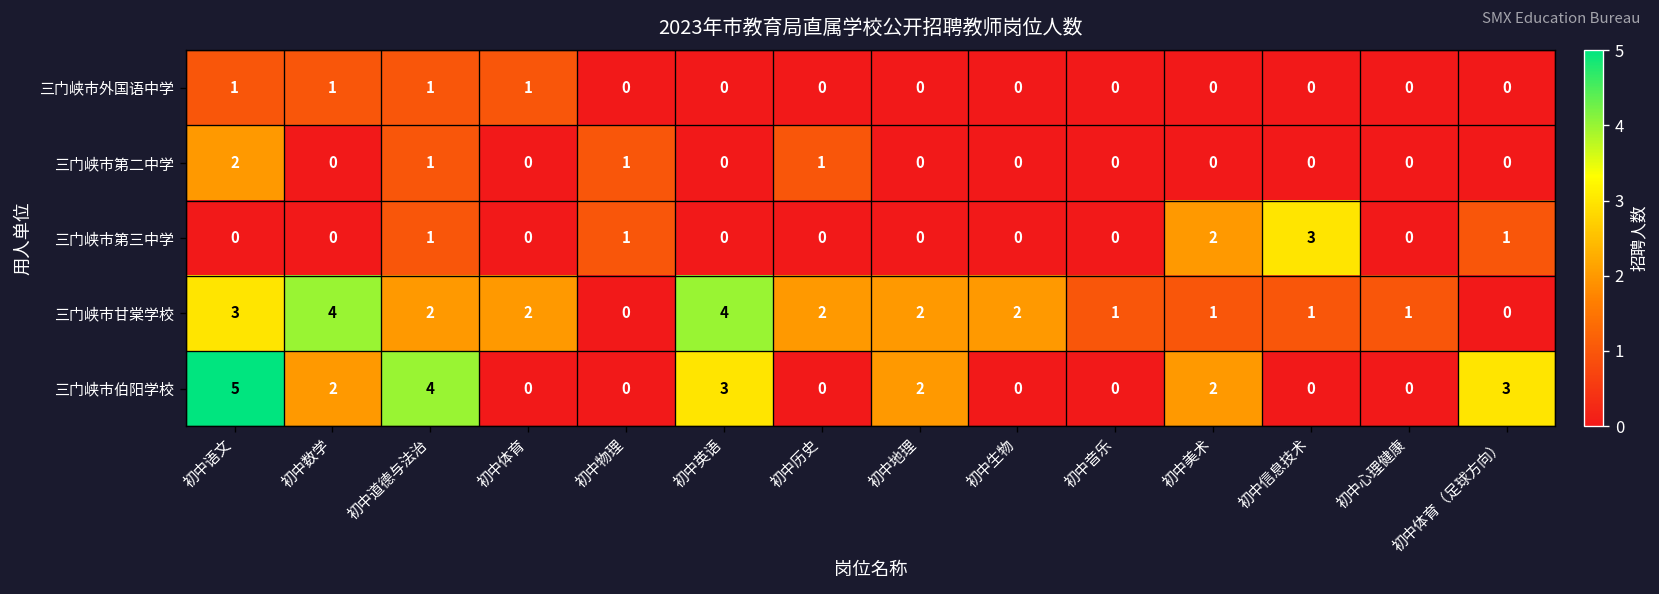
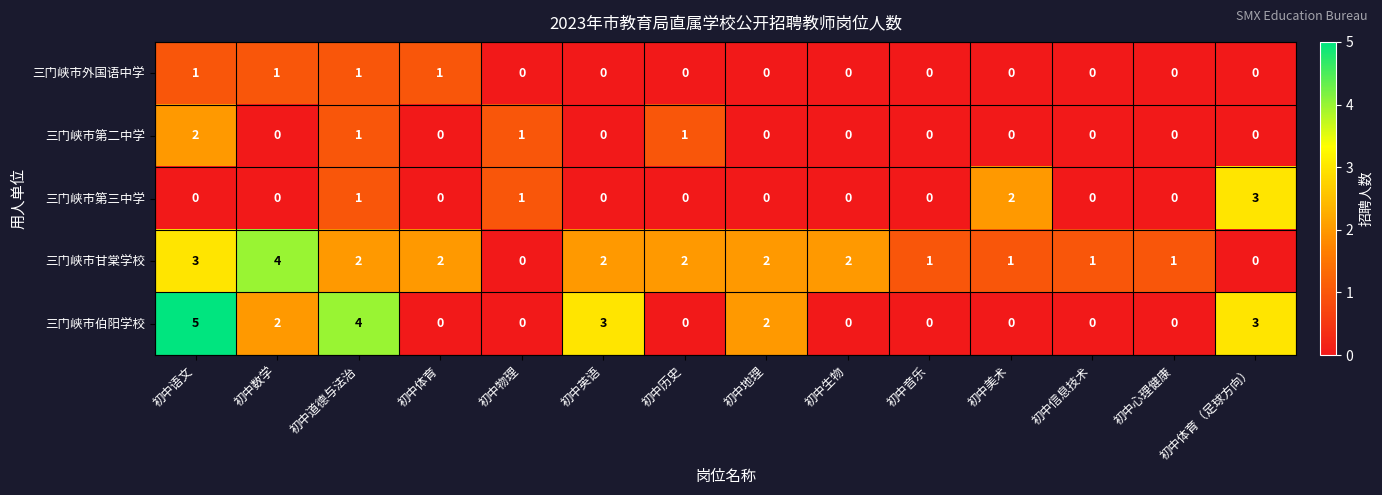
  {
    "三门峡市外国语中学": {
      "初中语文": 1,
      "初中数学": 1,
      "初中道德与法治": 1,
      "初中体育": 1,
      "初中物理": 0,
      "初中英语": 0,
      "初中历史": 0,
      "初中地理": 0,
      "初中生物": 0,
      "初中音乐": 0,
      "初中美术": 0,
      "初中信息技术": 0,
      "初中心理健康": 0,
      "初中体育（足球方向）": 0
    },
    "三门峡市第二中学": {
      "初中语文": 2,
      "初中数学": 0,
      "初中道德与法治": 1,
      "初中体育": 0,
      "初中物理": 1,
      "初中英语": 0,
      "初中历史": 1,
      "初中地理": 0,
      "初中生物": 0,
      "初中音乐": 0,
      "初中美术": 0,
      "初中信息技术": 0,
      "初中心理健康": 0,
      "初中体育（足球方向）": 0
    },
    "三门峡市第三中学": {
      "初中语文": 0,
      "初中数学": 0,
      "初中道德与法治": 1,
      "初中体育": 0,
      "初中物理": 1,
      "初中英语": 0,
      "初中历史": 0,
      "初中地理": 0,
      "初中生物": 0,
      "初中音乐": 0,
      "初中美术": 2,
-     "初中信息技术": 3,
+     "初中信息技术": 0,
      "初中心理健康": 0,
-     "初中体育（足球方向）": 1
+     "初中体育（足球方向）": 3
    },
    "三门峡市甘棠学校": {
      "初中语文": 3,
      "初中数学": 4,
      "初中道德与法治": 2,
      "初中体育": 2,
      "初中物理": 0,
-     "初中英语": 4,
+     "初中英语": 2,
      "初中历史": 2,
      "初中地理": 2,
      "初中生物": 2,
      "初中音乐": 1,
      "初中美术": 1,
      "初中信息技术": 1,
      "初中心理健康": 1,
      "初中体育（足球方向）": 0
    },
    "三门峡市伯阳学校": {
      "初中语文": 5,
      "初中数学": 2,
      "初中道德与法治": 4,
      "初中体育": 0,
      "初中物理": 0,
      "初中英语": 3,
      "初中历史": 0,
      "初中地理": 2,
      "初中生物": 0,
      "初中音乐": 0,
-     "初中美术": 2,
+     "初中美术": 0,
      "初中信息技术": 0,
      "初中心理健康": 0,
      "初中体育（足球方向）": 3
    }
  }
